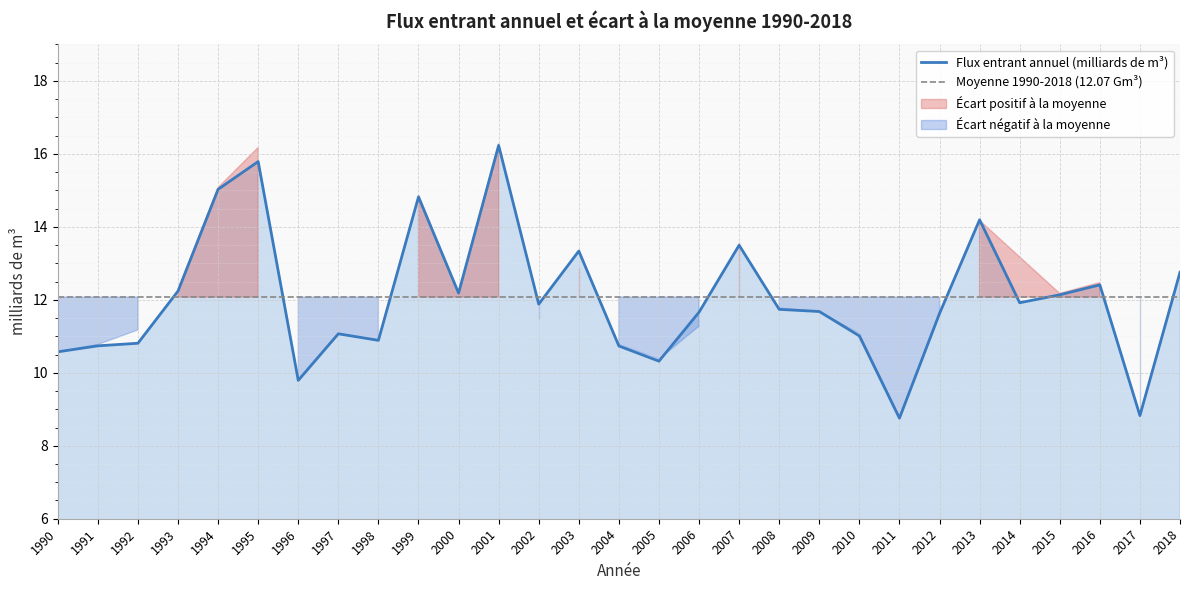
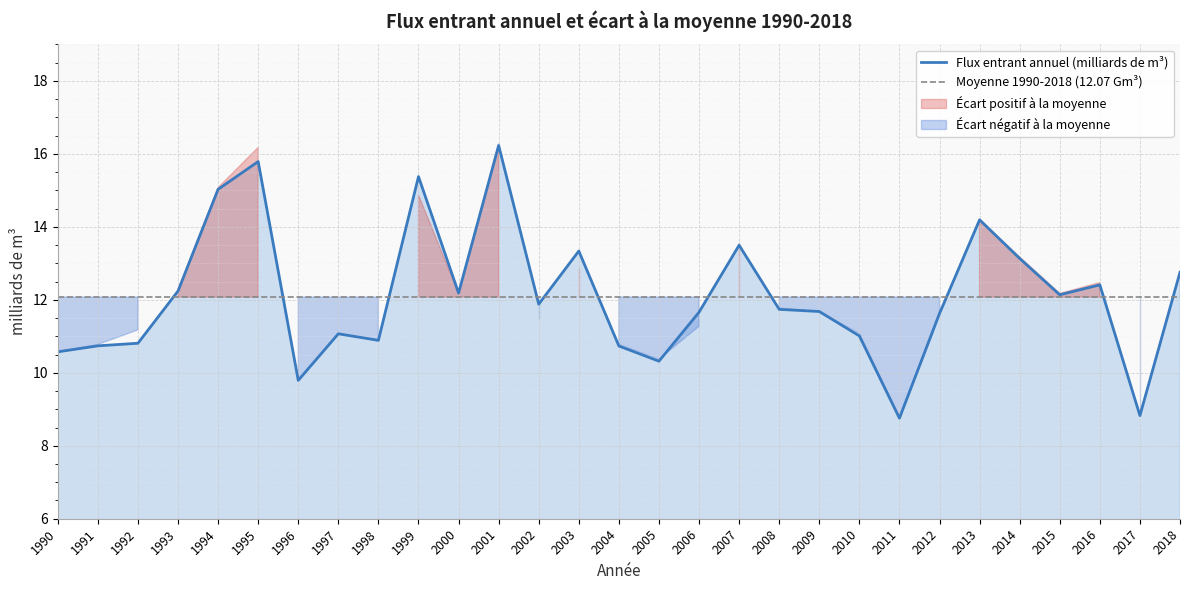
  {
    "1990": 10.6,
    "1991": 10.7,
    "1992": 10.8,
    "1993": 12.2,
    "1994": 15.0,
    "1995": 15.8,
    "1996": 9.8,
    "1997": 11.1,
    "1998": 10.9,
-   "1999": 14.8,
+   "1999": 15.4,
    "2000": 12.2,
    "2001": 16.2,
    "2002": 11.9,
    "2003": 13.3,
    "2004": 10.7,
    "2005": 10.3,
    "2006": 11.7,
    "2007": 13.5,
    "2008": 11.7,
    "2009": 11.7,
    "2010": 11.0,
    "2011": 8.8,
    "2012": 11.6,
    "2013": 14.2,
-   "2014": 11.9,
+   "2014": 13.1,
    "2015": 12.1,
    "2016": 12.4,
    "2017": 8.8,
    "2018": 12.8
  }
